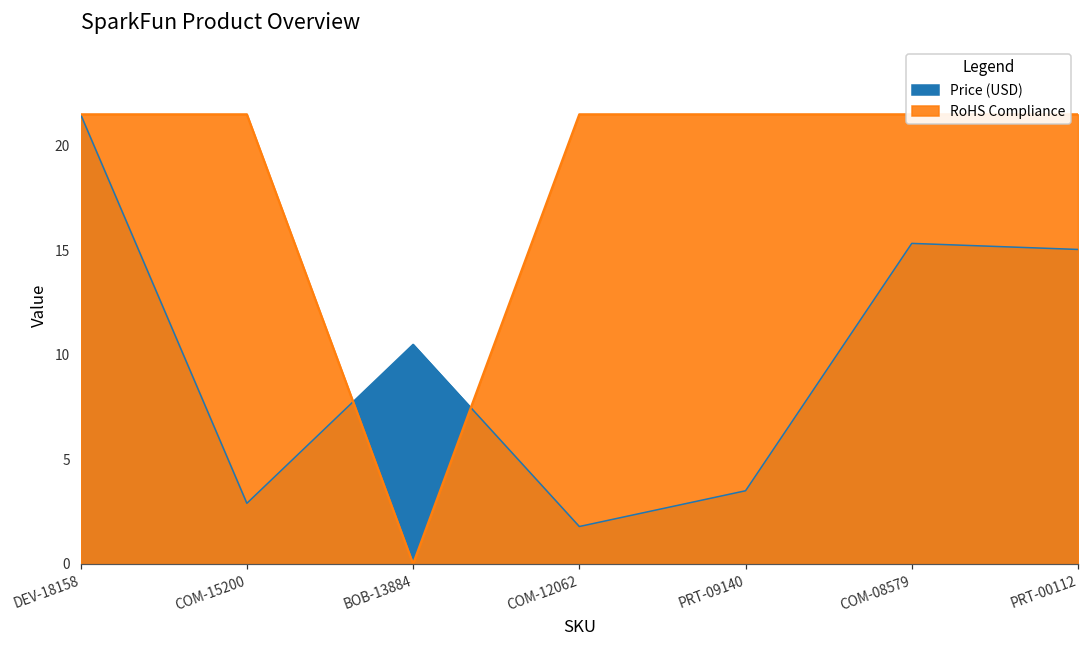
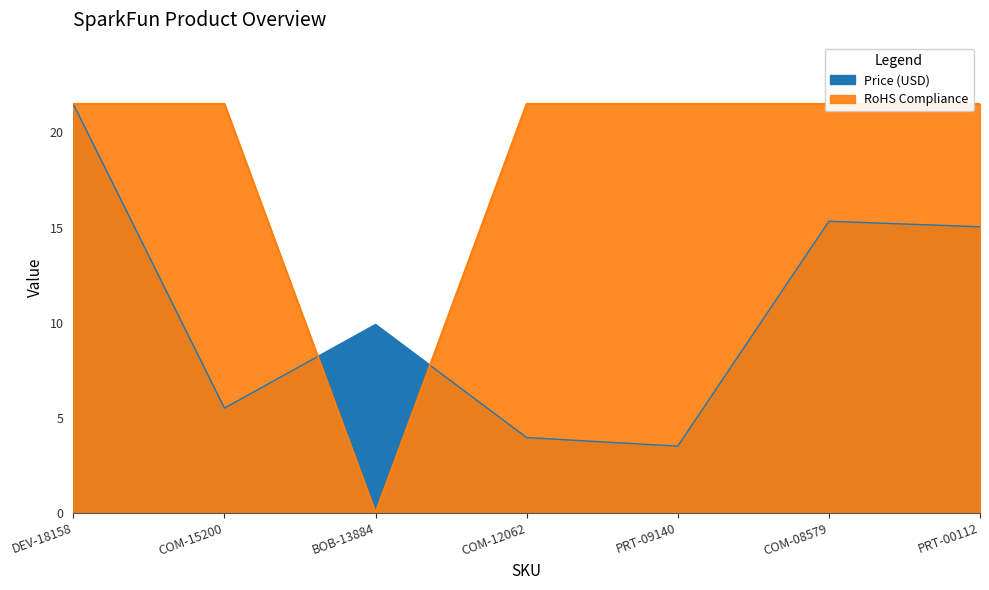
  {
    "Price (USD)": {
-     "COM-15200": 2.9,
-     "BOB-13884": 10.5,
-     "COM-12062": 1.8,
+     "COM-15200": 5.5,
+     "BOB-13884": 9.9,
+     "COM-12062": 4.0,
      "PRT-09140": 3.5,
      "COM-08579": 15.3,
      "PRT-00112": 15.0
    },
    "RoHS Compliance": {
      "COM-15200": 21.5,
      "BOB-13884": 0.0,
      "COM-12062": 21.5,
      "PRT-09140": 21.5,
      "PRT-00112": 21.5
    }
  }
